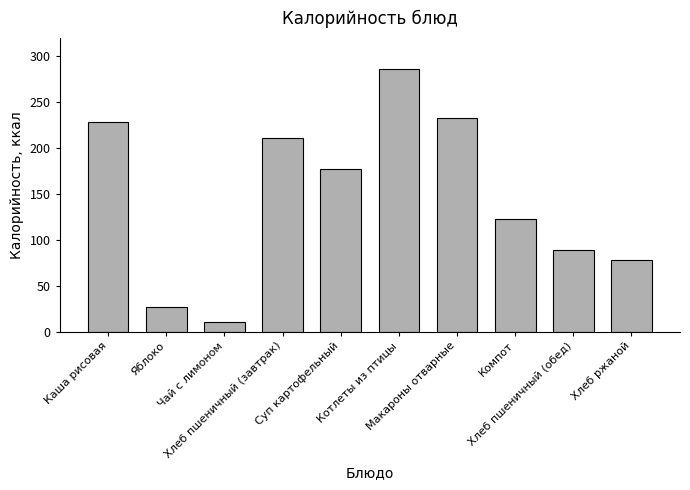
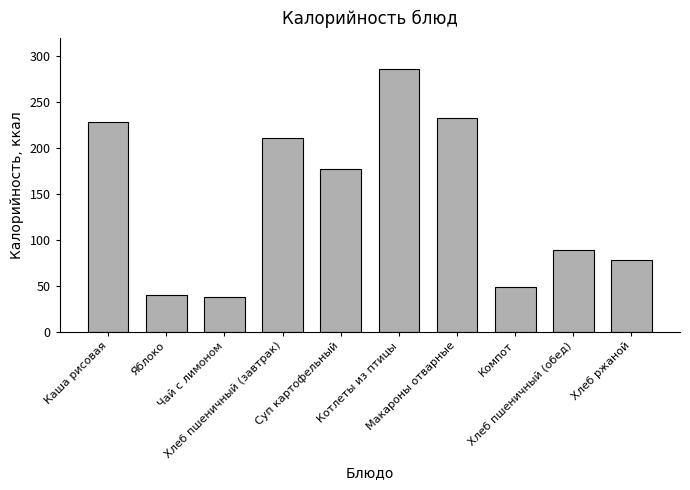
  {
    "Каша рисовая": 230,
-   "Яблоко": 30,
-   "Чай с лимоном": 10,
+   "Яблоко": 40,
+   "Чай с лимоном": 40,
    "Хлеб пшеничный (завтрак)": 210,
    "Суп картофельный": 180,
    "Котлеты из птицы": 290,
    "Макароны отварные": 230,
-   "Компот": 120,
+   "Компот": 50,
    "Хлеб пшеничный (обед)": 90,
    "Хлеб ржаной": 80
  }
